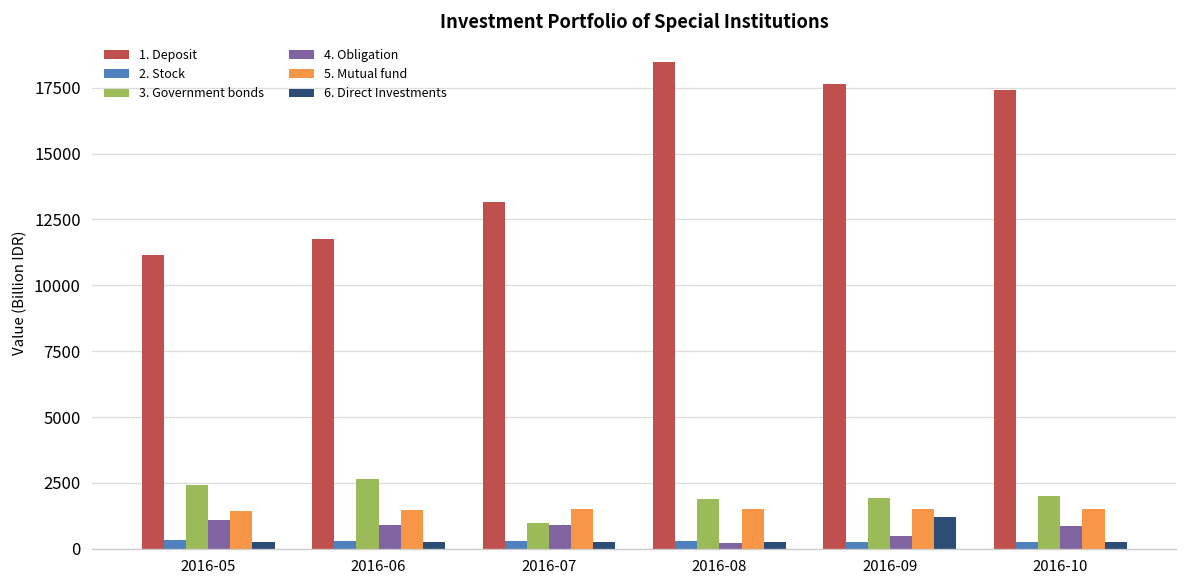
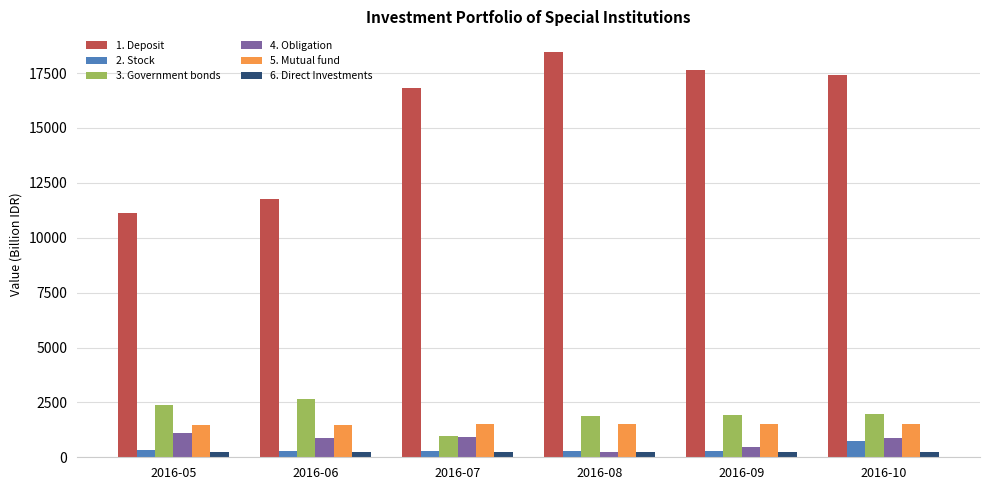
  {
    "1. Deposit": {
      "2016-05": 11100,
      "2016-06": 11800,
-     "2016-07": 13200,
+     "2016-07": 16800,
      "2016-08": 18500,
      "2016-09": 17600,
      "2016-10": 17400
    },
    "2. Stock": {
      "2016-05": 300,
      "2016-06": 300,
      "2016-07": 300,
      "2016-08": 300,
      "2016-09": 300,
-     "2016-10": 200
+     "2016-10": 700
    },
    "3. Government bonds": {
      "2016-05": 2400,
      "2016-06": 2700,
      "2016-07": 1000,
      "2016-08": 1900,
      "2016-09": 1900,
      "2016-10": 2000
    },
    "4. Obligation": {
      "2016-05": 1100,
      "2016-06": 900,
      "2016-07": 900,
      "2016-08": 200,
      "2016-09": 500,
      "2016-10": 900
    },
    "5. Mutual fund": {
      "2016-05": 1500,
      "2016-06": 1500,
      "2016-07": 1500,
      "2016-08": 1500,
      "2016-09": 1500,
      "2016-10": 1500
    },
    "6. Direct Investments": {
      "2016-05": 300,
      "2016-06": 300,
      "2016-07": 300,
      "2016-08": 300,
-     "2016-09": 1200,
+     "2016-09": 300,
      "2016-10": 200
    }
  }
